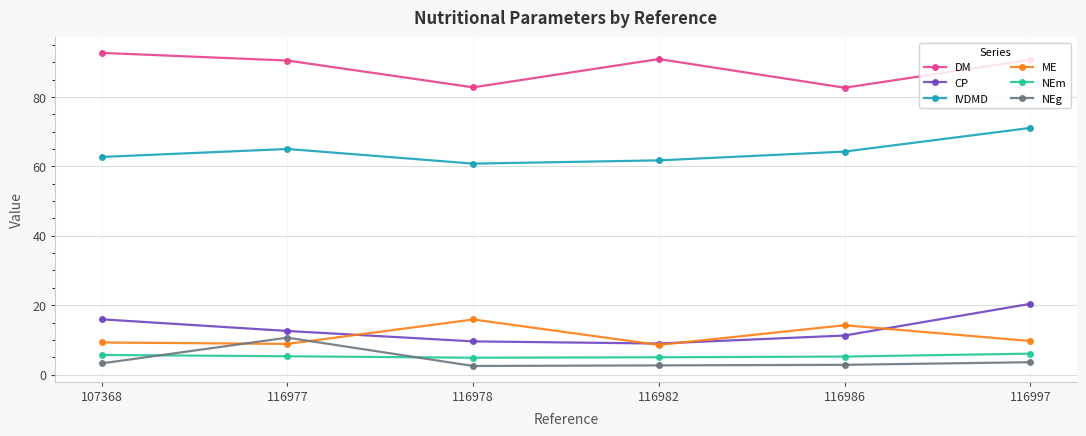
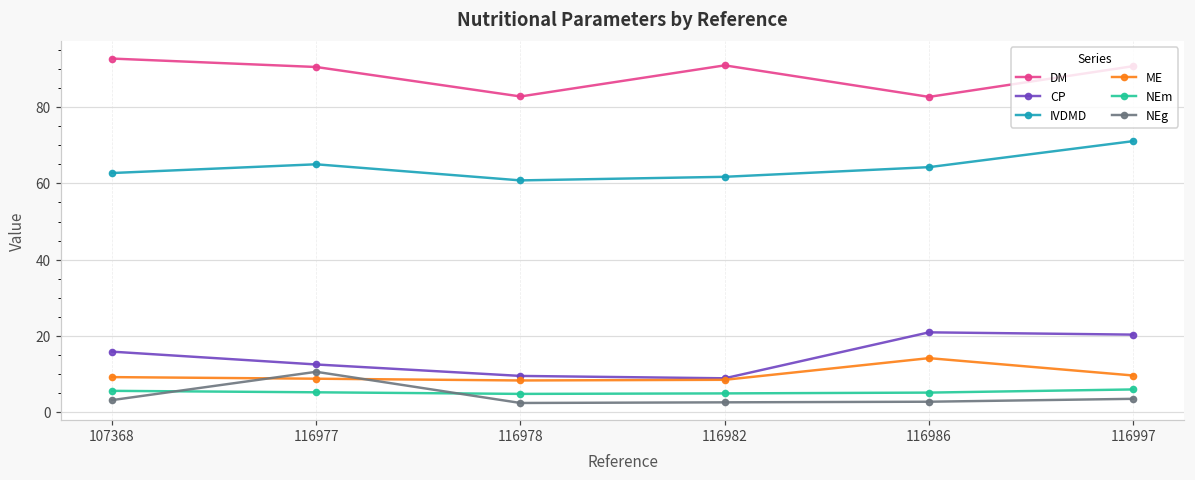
  {
    "DM": {
      "107368": 93,
      "116977": 91,
      "116978": 83,
      "116982": 91,
      "116986": 83
    },
    "CP": {
      "107368": 16,
      "116977": 13,
      "116978": 10,
-     "116986": 11,
+     "116986": 21,
      "116997": 20
    },
    "ME": {
      "107368": 9,
      "116977": 9,
-     "116978": 16,
+     "116978": 8,
      "116986": 14,
      "116997": 10
    },
    "NEg": {
      "107368": 3,
      "116977": 11,
      "116978": 2,
      "116982": 3,
      "116986": 3,
      "116997": 4
    }
  }
